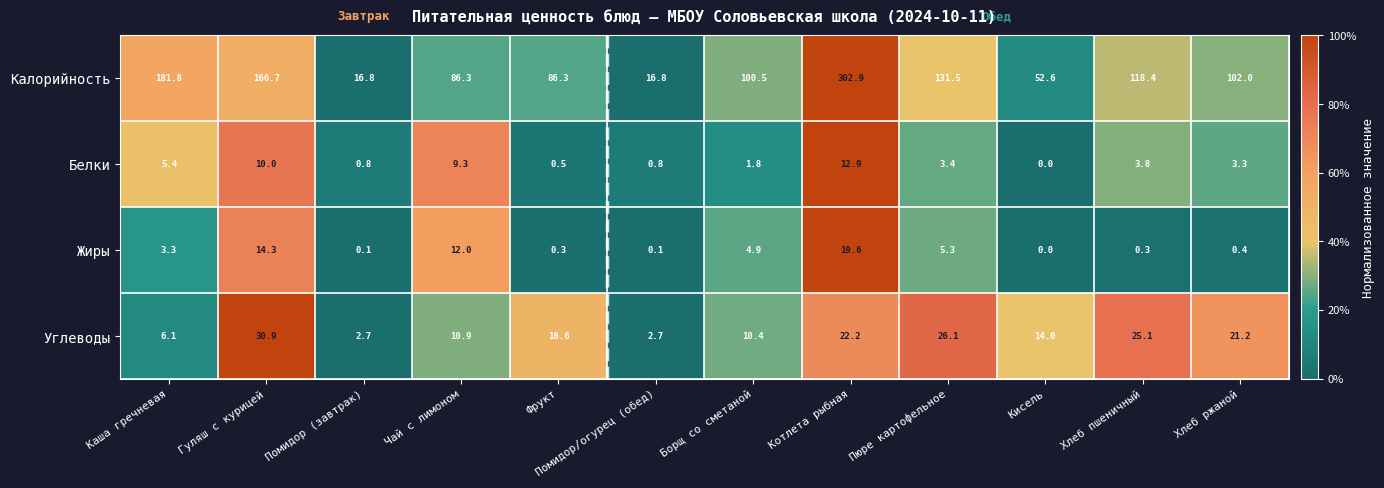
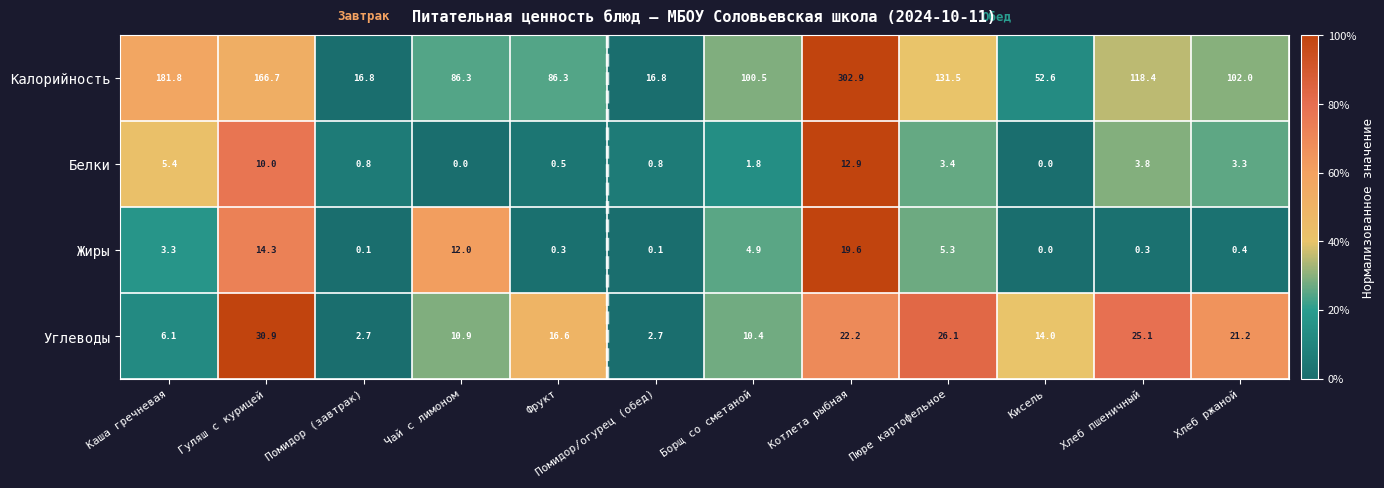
  {
    "Калорийность": {
      "Каша гречневая": 181.8,
      "Гуляш с курицей": 166.7,
      "Помидор (завтрак)": 16.8,
      "Чай с лимоном": 86.3,
      "Фрукт": 86.3,
      "Помидор/огурец (обед)": 16.8,
      "Борщ со сметаной": 100.5,
      "Котлета рыбная": 302.9,
      "Пюре картофельное": 131.5,
      "Кисель": 52.6,
      "Хлеб пшеничный": 118.4,
      "Хлеб ржаной": 102.0
    },
    "Белки": {
      "Каша гречневая": 5.4,
      "Гуляш с курицей": 10.0,
      "Помидор (завтрак)": 0.8,
-     "Чай с лимоном": 9.3,
+     "Чай с лимоном": 0.0,
      "Фрукт": 0.5,
      "Помидор/огурец (обед)": 0.8,
      "Борщ со сметаной": 1.8,
      "Котлета рыбная": 12.9,
      "Пюре картофельное": 3.4,
      "Кисель": 0.0,
      "Хлеб пшеничный": 3.8,
      "Хлеб ржаной": 3.3
    },
    "Жиры": {
      "Каша гречневая": 3.3,
      "Гуляш с курицей": 14.3,
      "Помидор (завтрак)": 0.1,
      "Чай с лимоном": 12.0,
      "Фрукт": 0.3,
      "Помидор/огурец (обед)": 0.1,
      "Борщ со сметаной": 4.9,
      "Котлета рыбная": 19.6,
      "Пюре картофельное": 5.3,
      "Кисель": 0.0,
      "Хлеб пшеничный": 0.3,
      "Хлеб ржаной": 0.4
    },
    "Углеводы": {
      "Каша гречневая": 6.1,
      "Гуляш с курицей": 30.9,
      "Помидор (завтрак)": 2.7,
      "Чай с лимоном": 10.9,
      "Фрукт": 16.6,
      "Помидор/огурец (обед)": 2.7,
      "Борщ со сметаной": 10.4,
      "Котлета рыбная": 22.2,
      "Пюре картофельное": 26.1,
      "Кисель": 14.0,
      "Хлеб пшеничный": 25.1,
      "Хлеб ржаной": 21.2
    }
  }
